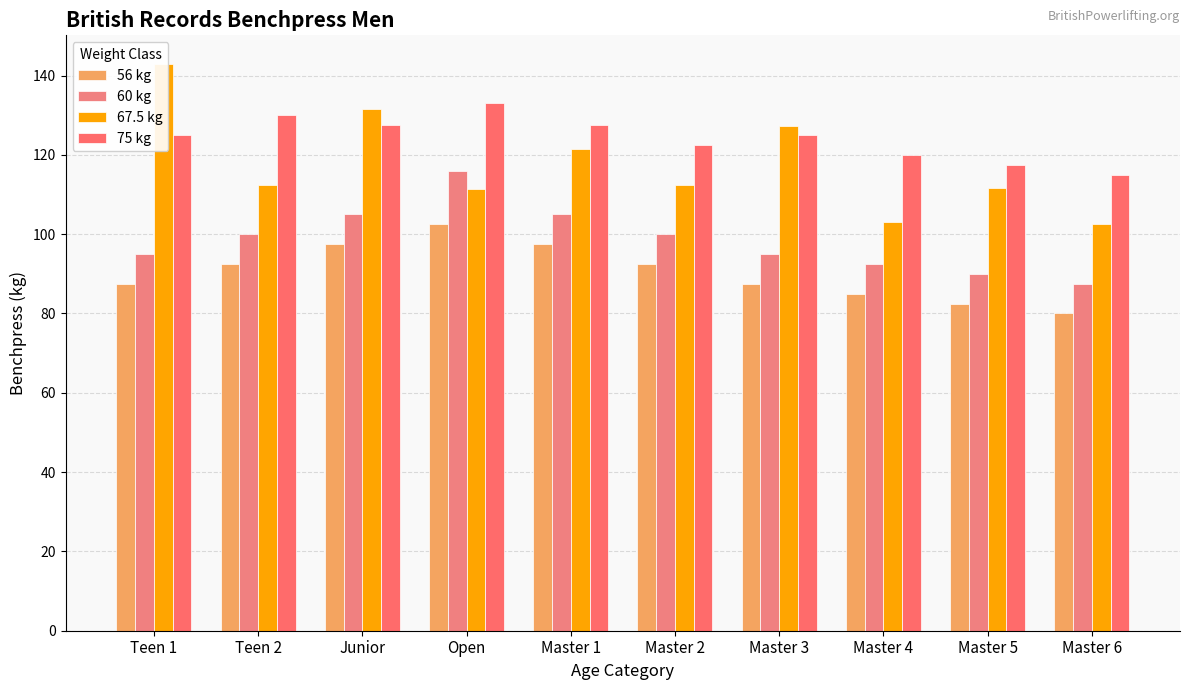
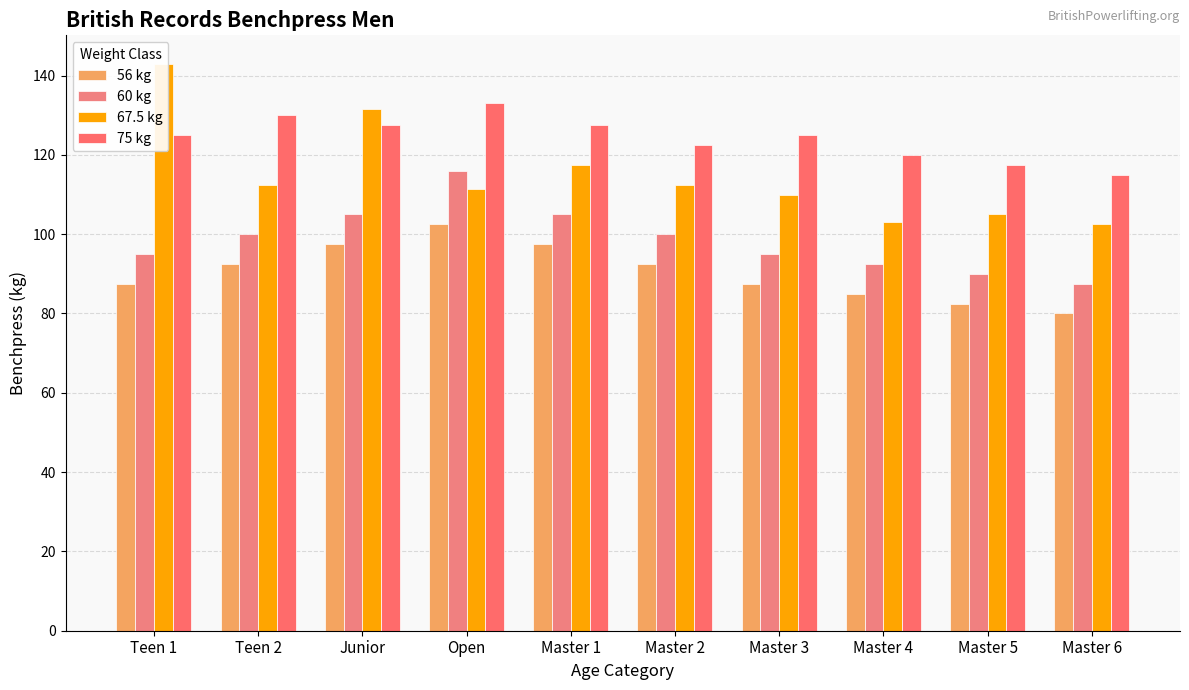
  {
    "67.5 kg": {
      "Teen 2": 113,
      "Junior": 132,
      "Open": 111,
-     "Master 1": 122,
+     "Master 1": 118,
      "Master 2": 113,
-     "Master 3": 127,
+     "Master 3": 110,
      "Master 4": 103,
-     "Master 5": 112,
+     "Master 5": 105,
      "Master 6": 103
    }
  }
